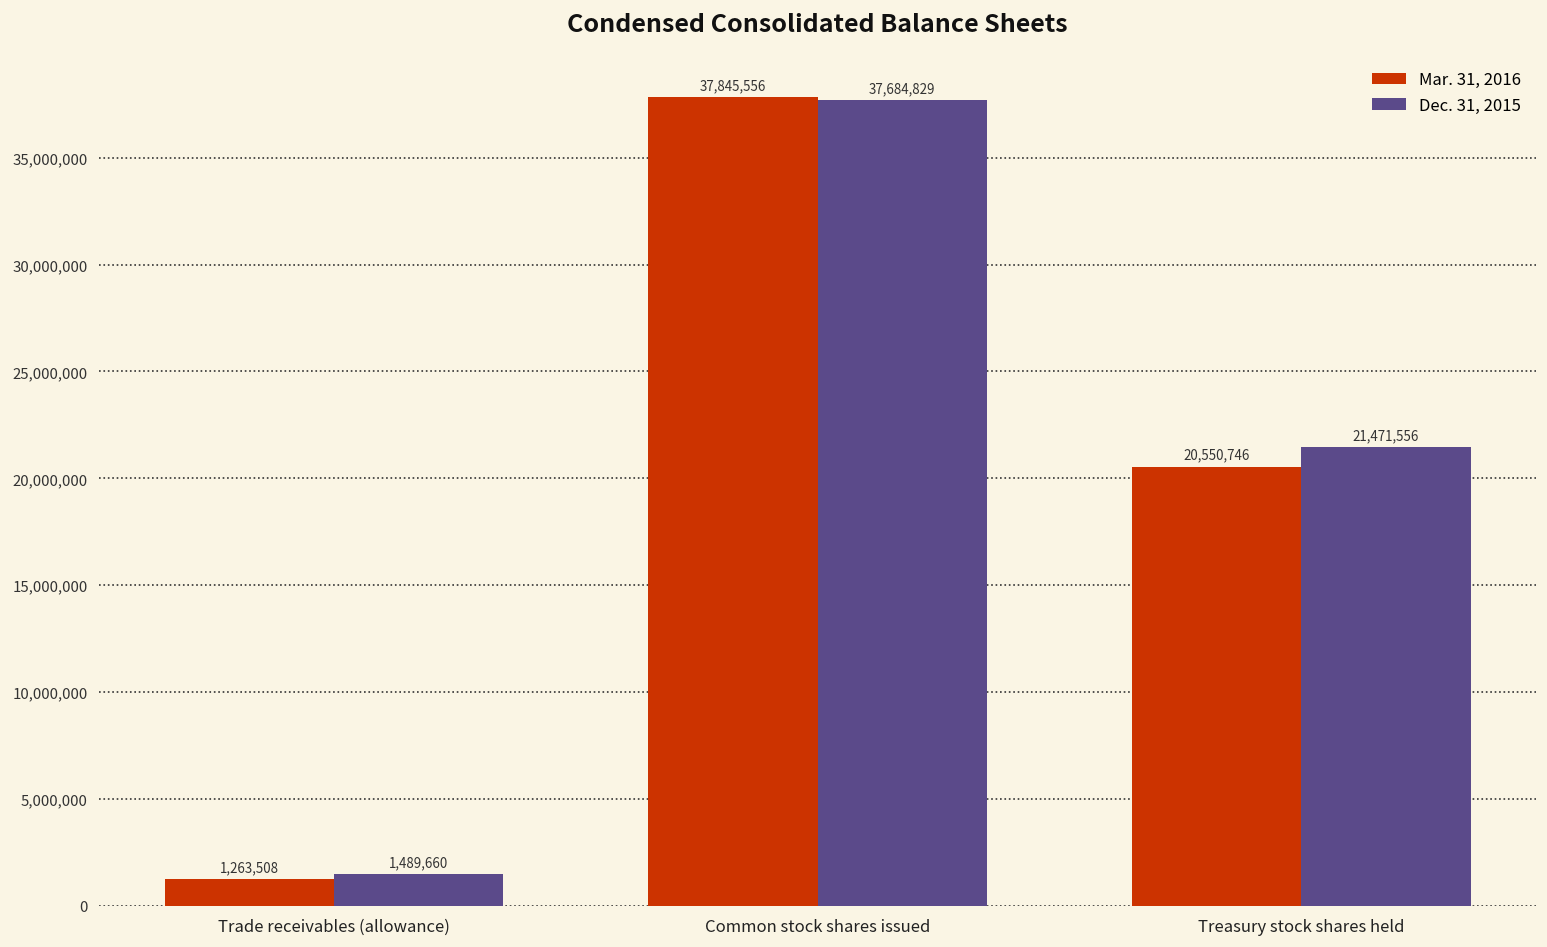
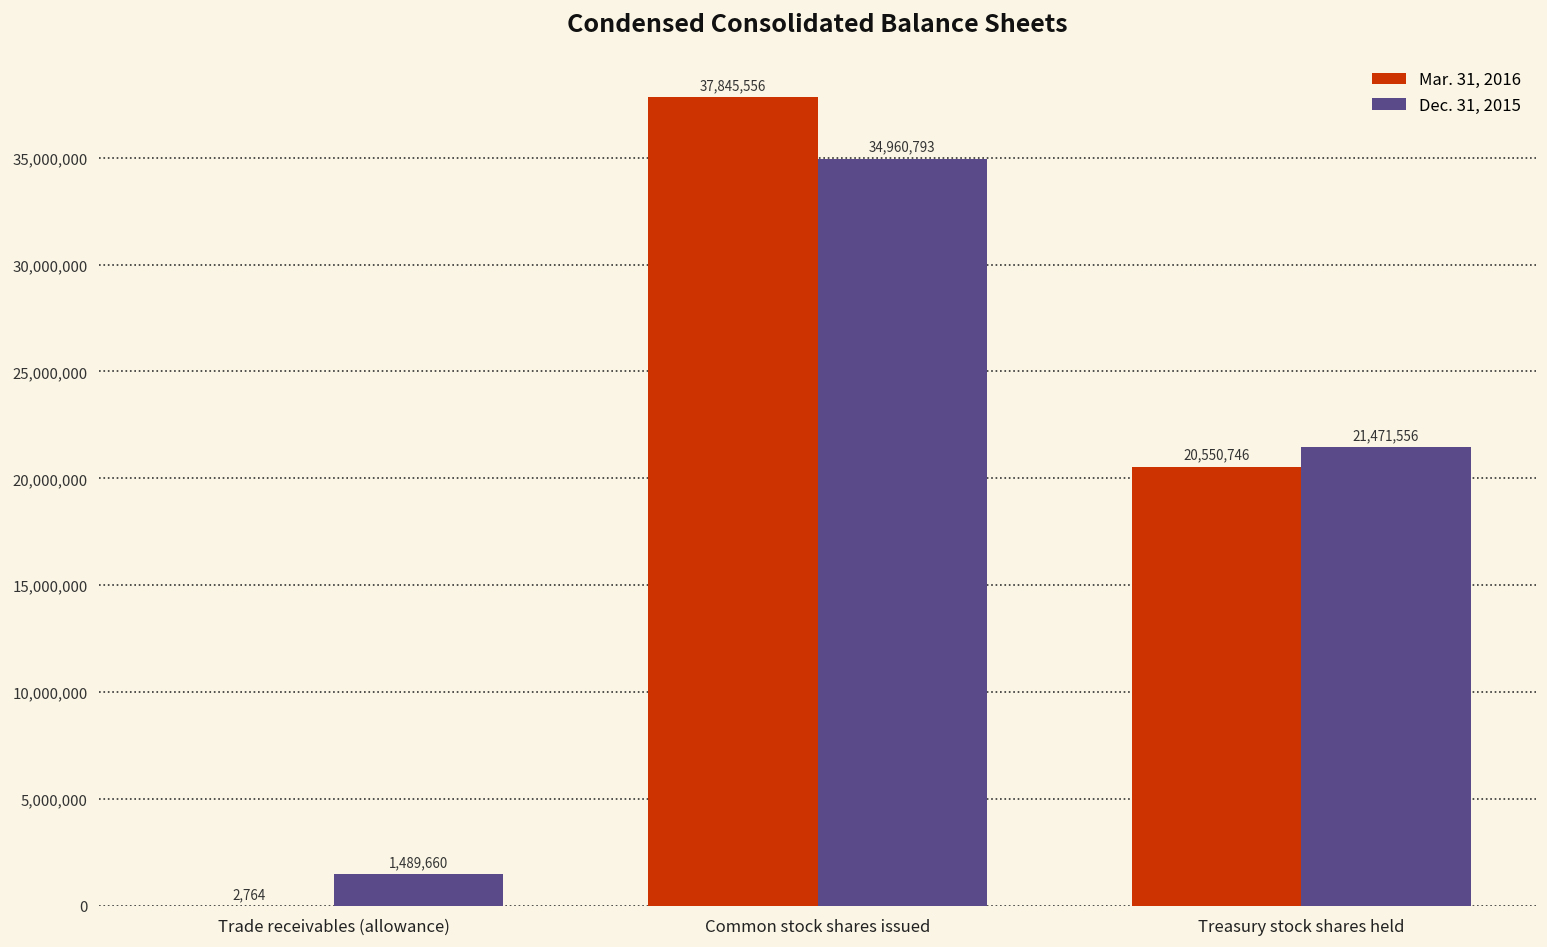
  {
    "Mar. 31, 2016": {
-     "Trade receivables (allowance)": "1,263,508",
+     "Trade receivables (allowance)": "2,764",
      "Common stock shares issued": "37,845,556",
      "Treasury stock shares held": "20,550,746"
    },
    "Dec. 31, 2015": {
      "Trade receivables (allowance)": "1,489,660",
-     "Common stock shares issued": "37,684,829",
+     "Common stock shares issued": "34,960,793",
      "Treasury stock shares held": "21,471,556"
    }
  }
